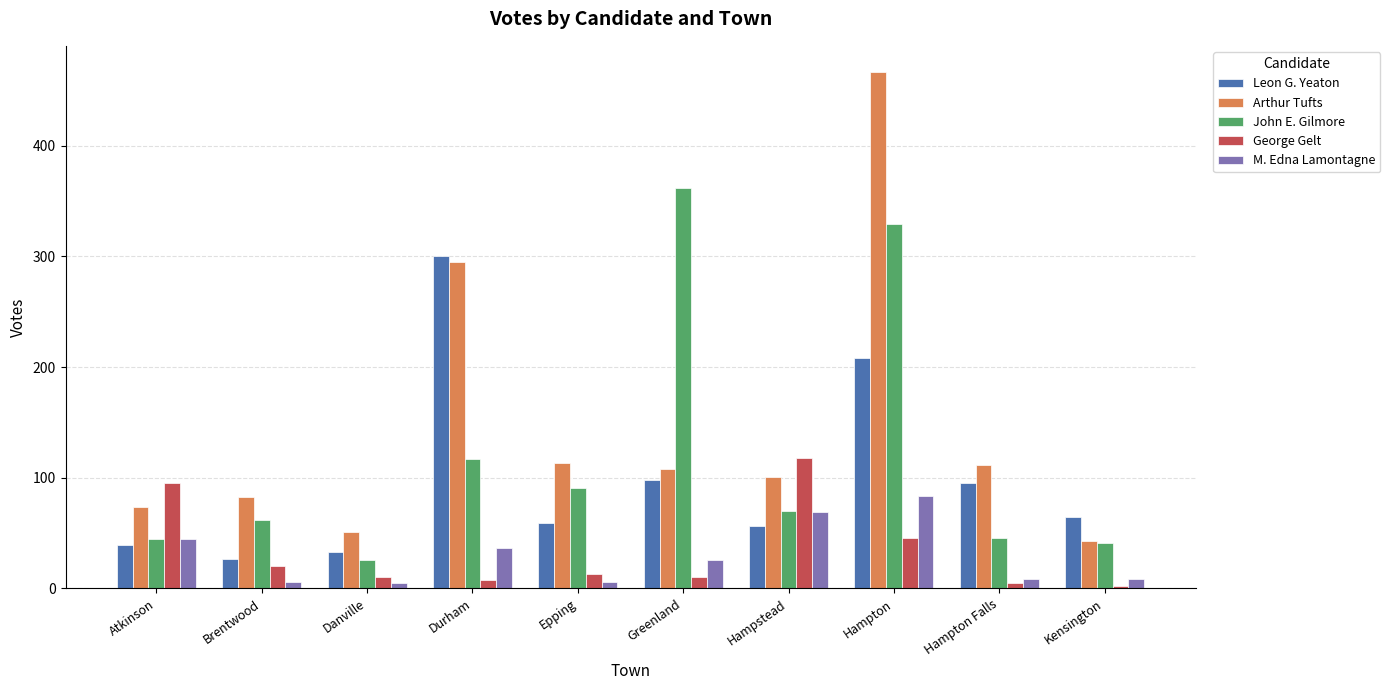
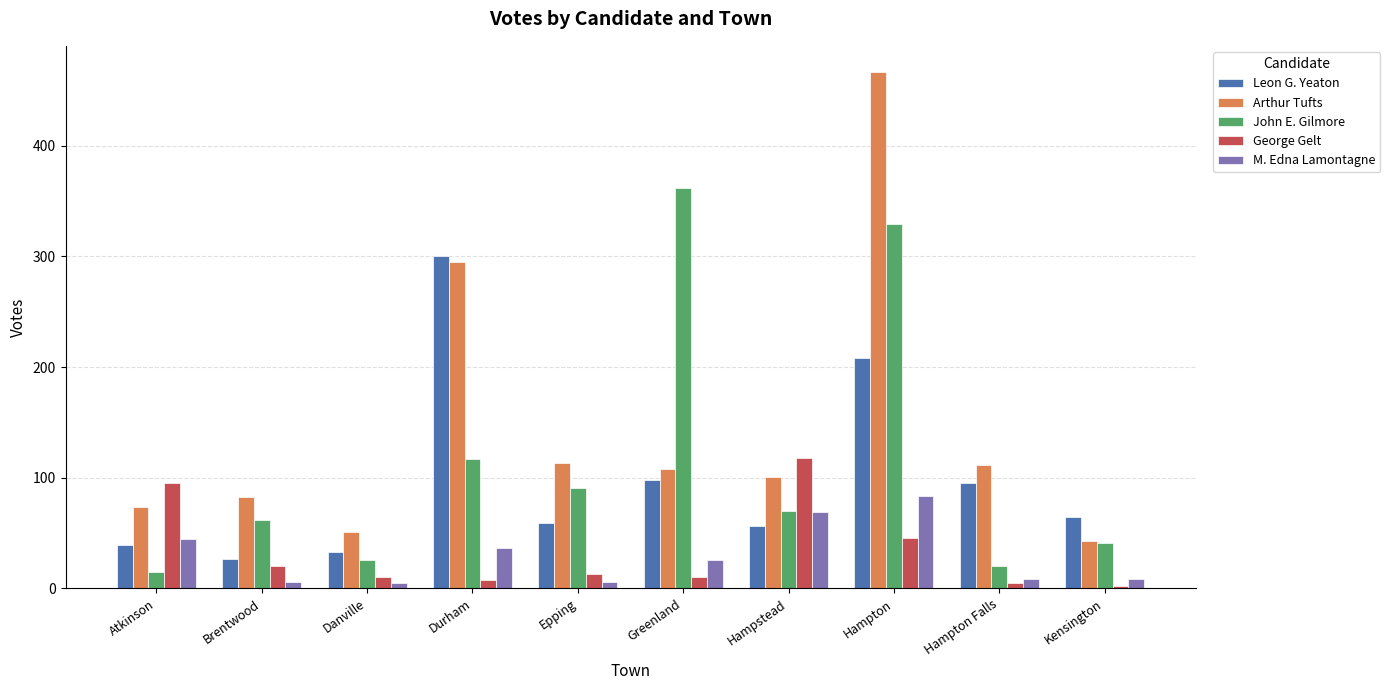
  {
    "John E. Gilmore": {
-     "Atkinson": 45,
+     "Atkinson": 15,
      "Brentwood": 62,
      "Danville": 26,
      "Durham": 117,
      "Epping": 91,
      "Greenland": 362,
      "Hampstead": 70,
      "Hampton": 329,
-     "Hampton Falls": 46,
+     "Hampton Falls": 20,
      "Kensington": 41
    }
  }
